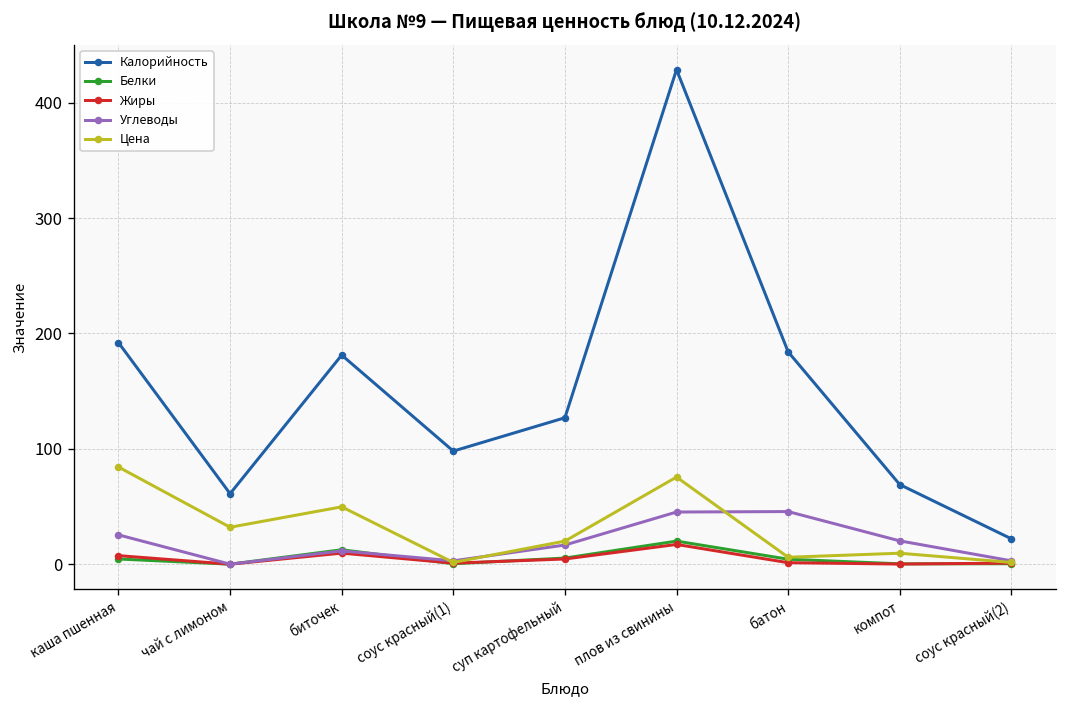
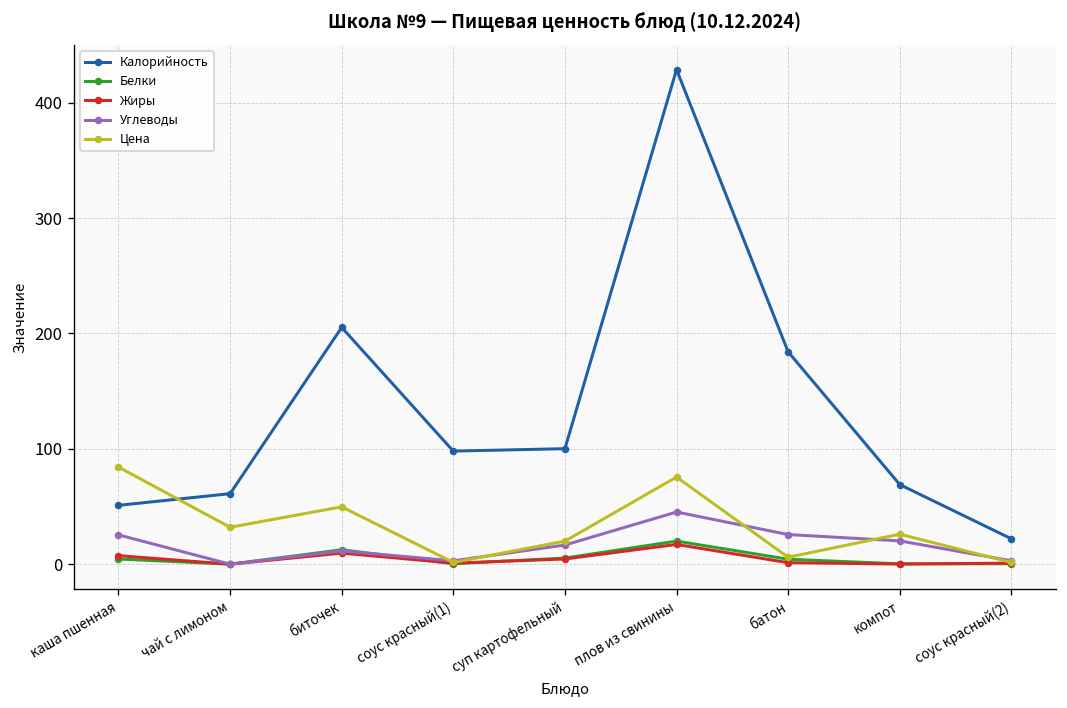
  {
    "Калорийность": {
-     "каша пшенная": 190,
+     "каша пшенная": 50,
      "чай с лимоном": 60,
-     "биточек": 180,
+     "биточек": 210,
      "соус красный(1)": 100,
-     "суп картофельный": 130,
+     "суп картофельный": 100,
      "плов из свинины": 430,
      "батон": 180,
      "компот": 70,
      "соус красный(2)": 20
    },
    "Белки": {
      "каша пшенная": 0,
      "плов из свинины": 20
    },
    "Жиры": {
      "каша пшенная": 10,
      "плов из свинины": 20,
      "батон": 0
    },
    "Углеводы": {
      "каша пшенная": 30,
      "суп картофельный": 20,
      "плов из свинины": 50,
-     "батон": 50,
+     "батон": 30,
      "компот": 20
    },
    "Цена": {
      "каша пшенная": 80,
      "чай с лимоном": 30,
      "биточек": 50,
      "суп картофельный": 20,
      "плов из свинины": 80,
-     "компот": 10
+     "компот": 30
    }
  }
